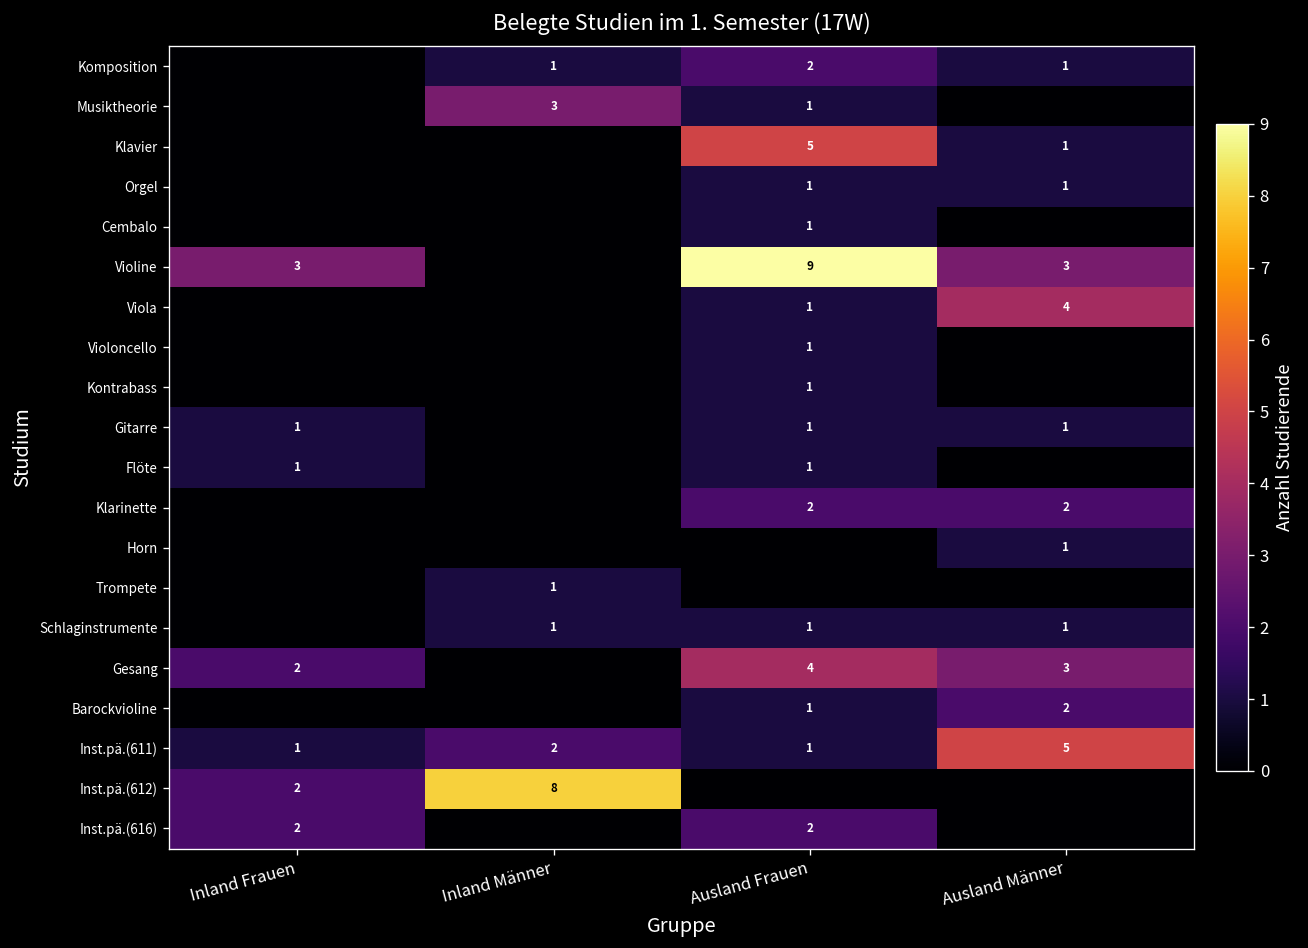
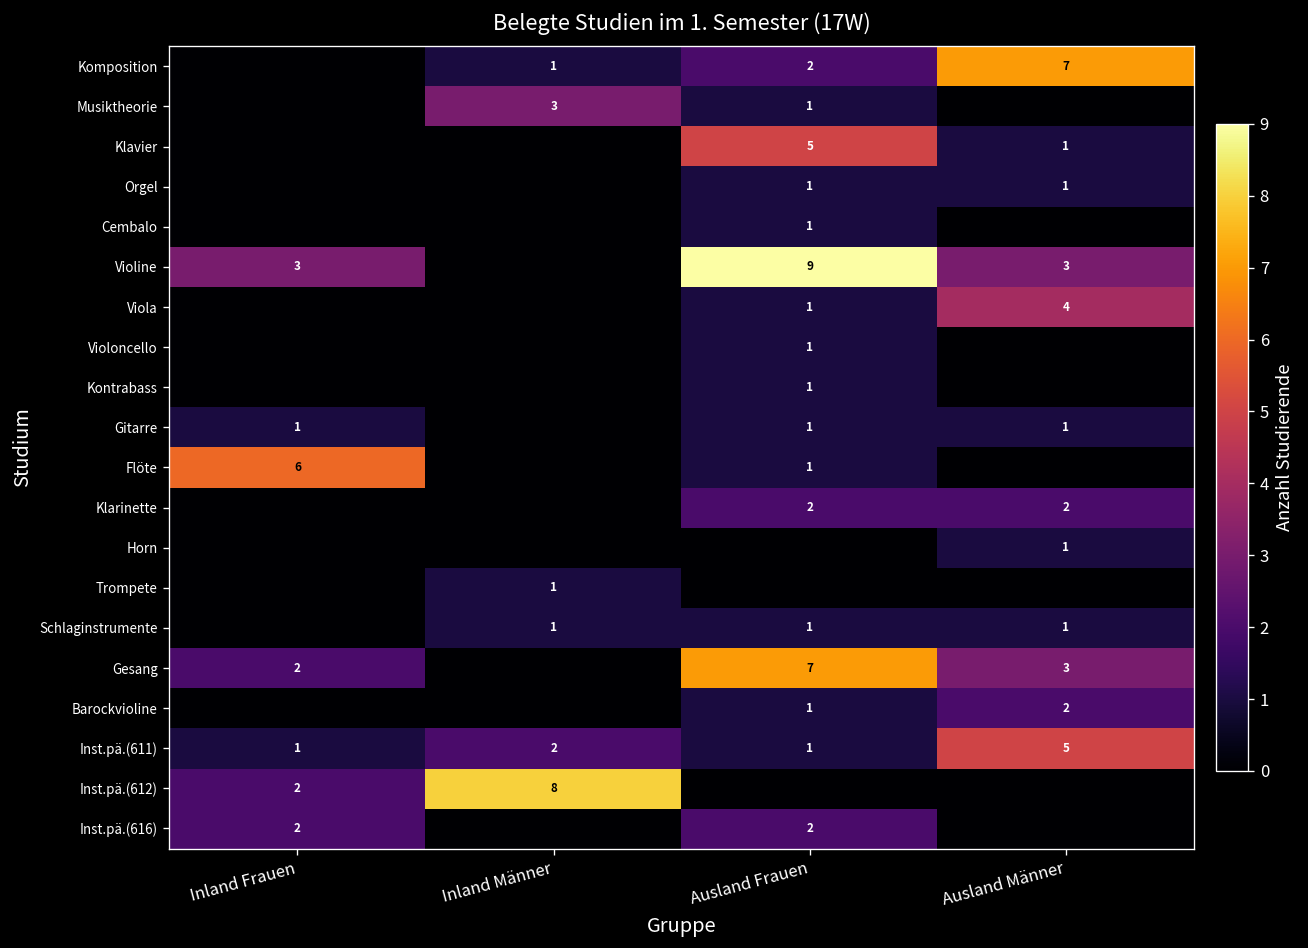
  {
    "Komposition": {
      "Inland Männer": 1,
      "Ausland Frauen": 2,
-     "Ausland Männer": 1
+     "Ausland Männer": 7
    },
    "Musiktheorie": {
      "Inland Männer": 3,
      "Ausland Frauen": 1
    },
    "Klavier": {
      "Ausland Frauen": 5,
      "Ausland Männer": 1
    },
    "Orgel": {
      "Ausland Frauen": 1,
      "Ausland Männer": 1
    },
    "Cembalo": {
      "Ausland Frauen": 1
    },
    "Violine": {
      "Inland Frauen": 3,
      "Ausland Frauen": 9,
      "Ausland Männer": 3
    },
    "Viola": {
      "Ausland Frauen": 1,
      "Ausland Männer": 4
    },
    "Violoncello": {
      "Ausland Frauen": 1
    },
    "Kontrabass": {
      "Ausland Frauen": 1
    },
    "Gitarre": {
      "Inland Frauen": 1,
      "Ausland Frauen": 1,
      "Ausland Männer": 1
    },
    "Flöte": {
-     "Inland Frauen": 1,
+     "Inland Frauen": 6,
      "Ausland Frauen": 1
    },
    "Klarinette": {
      "Ausland Frauen": 2,
      "Ausland Männer": 2
    },
    "Horn": {
      "Ausland Männer": 1
    },
    "Trompete": {
      "Inland Männer": 1
    },
    "Schlaginstrumente": {
      "Inland Männer": 1,
      "Ausland Frauen": 1,
      "Ausland Männer": 1
    },
    "Gesang": {
      "Inland Frauen": 2,
-     "Ausland Frauen": 4,
+     "Ausland Frauen": 7,
      "Ausland Männer": 3
    },
    "Barockvioline": {
      "Ausland Frauen": 1,
      "Ausland Männer": 2
    },
    "Inst.pä.(611)": {
      "Inland Frauen": 1,
      "Inland Männer": 2,
      "Ausland Frauen": 1,
      "Ausland Männer": 5
    },
    "Inst.pä.(612)": {
      "Inland Frauen": 2,
      "Inland Männer": 8
    },
    "Inst.pä.(616)": {
      "Inland Frauen": 2,
      "Ausland Frauen": 2
    }
  }
